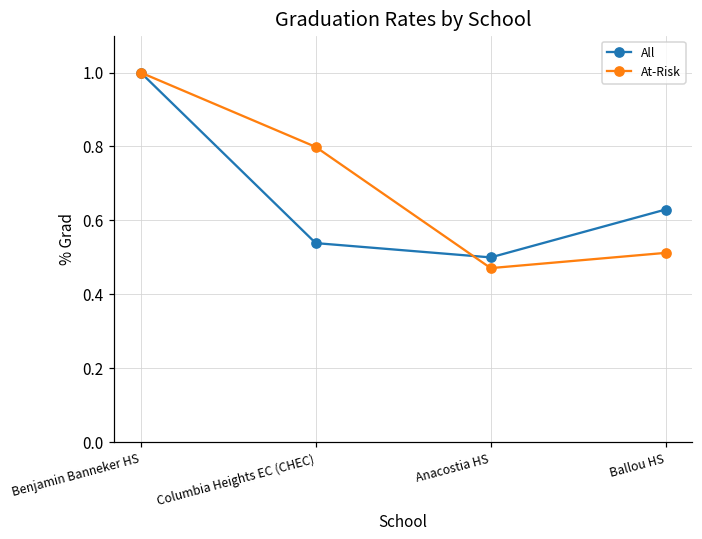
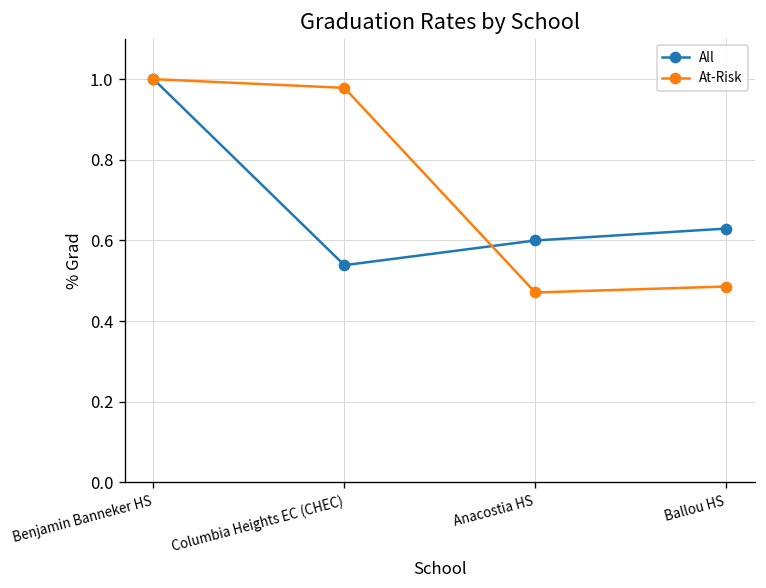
  {
    "All": {
      "Columbia Heights EC (CHEC)": 0.54,
-     "Anacostia HS": 0.5,
+     "Anacostia HS": 0.6,
      "Ballou HS": 0.63
    },
    "At-Risk": {
-     "Columbia Heights EC (CHEC)": 0.80,
+     "Columbia Heights EC (CHEC)": 0.98,
      "Anacostia HS": 0.47,
-     "Ballou HS": 0.51
+     "Ballou HS": 0.49
    }
  }
